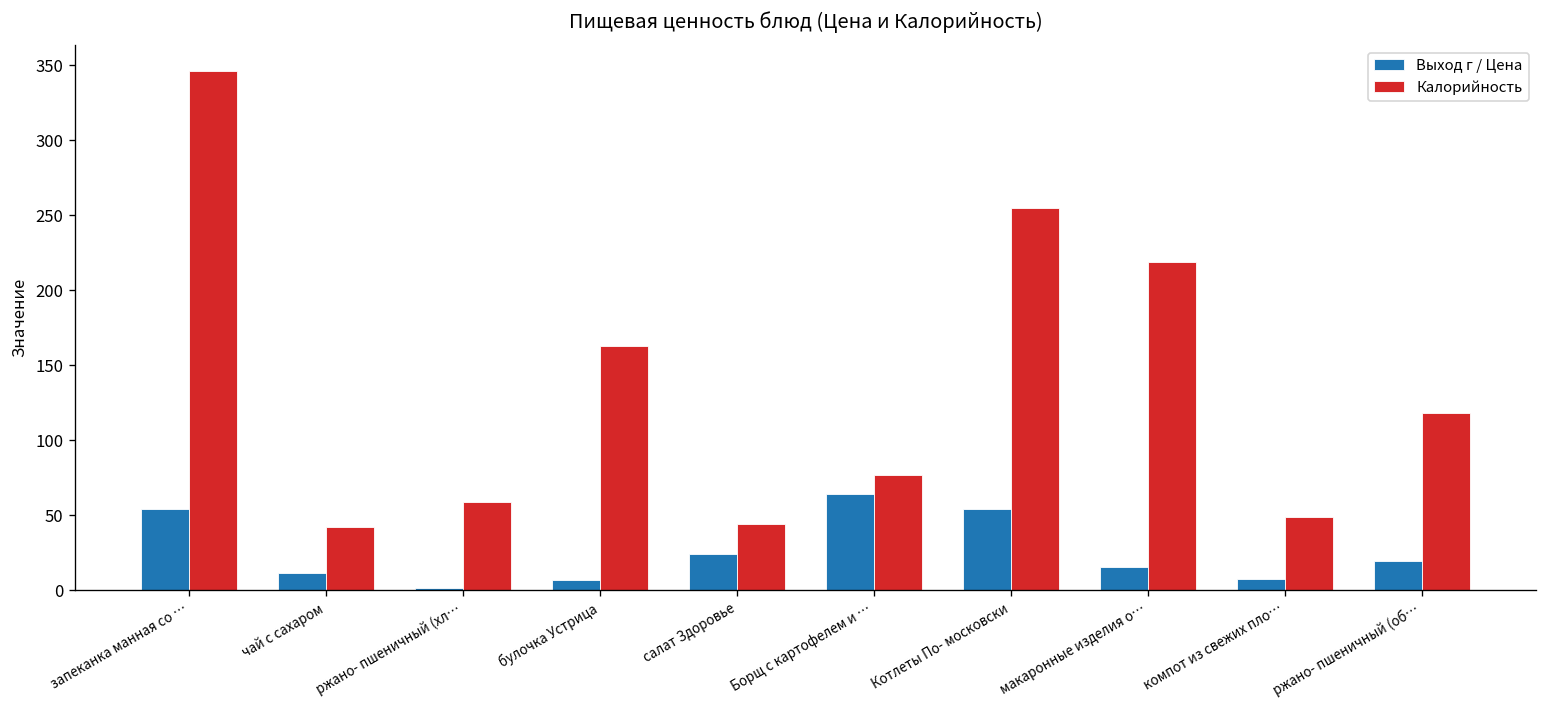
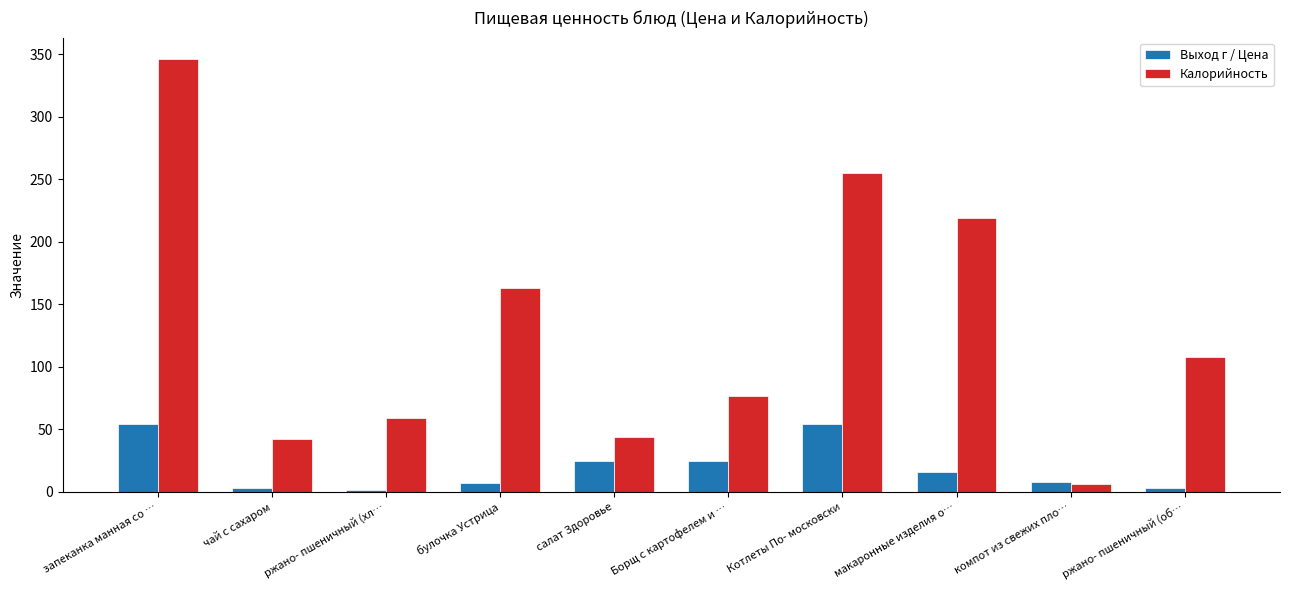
  {
    "Выход г / Цена": {
      "запеканка манная со …": 54,
-     "чай с сахаром": 11,
+     "чай с сахаром": 3,
      "булочка Устрица": 7,
      "салат Здоровье": 24,
-     "Борщ с картофелем и …": 64,
+     "Борщ с картофелем и …": 25,
      "Котлеты По- московски": 54,
      "макаронные изделия о…": 16,
      "компот из свежих пло…": 7,
-     "ржано- пшеничный (об…": 19
+     "ржано- пшеничный (об…": 3
    },
    "Калорийность": {
      "запеканка манная со …": 346,
      "чай с сахаром": 42,
      "ржано- пшеничный (хл…": 59,
      "булочка Устрица": 163,
      "салат Здоровье": 44,
      "Борщ с картофелем и …": 77,
      "Котлеты По- московски": 255,
      "макаронные изделия о…": 219,
-     "компот из свежих пло…": 49,
-     "ржано- пшеничный (об…": 118
+     "компот из свежих пло…": 6,
+     "ржано- пшеничный (об…": 108
    }
  }
